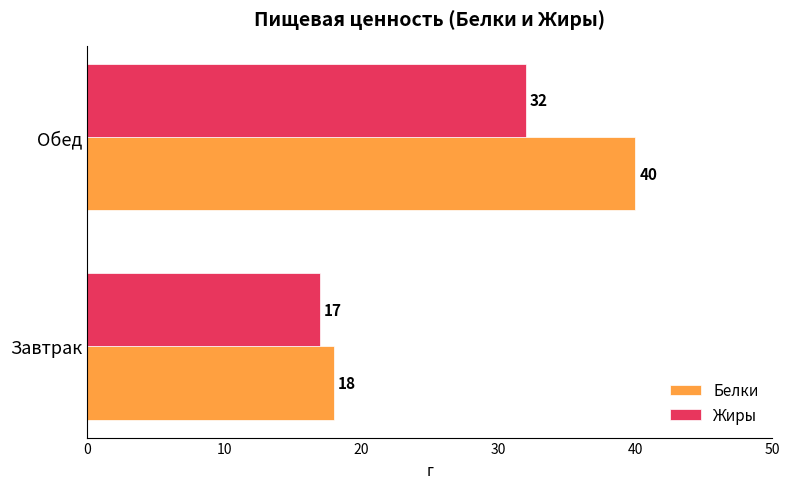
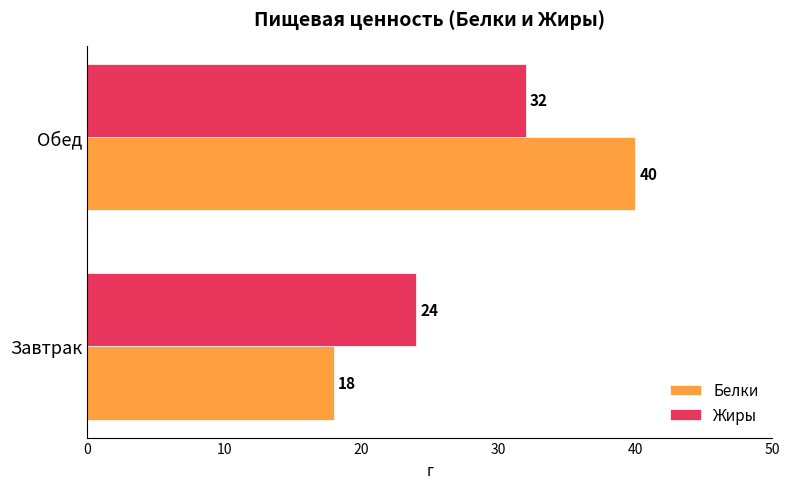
  {
    "Белки": {
      "Обед": 40,
      "Завтрак": 18
    },
    "Жиры": {
      "Обед": 32,
-     "Завтрак": 17
+     "Завтрак": 24
    }
  }
